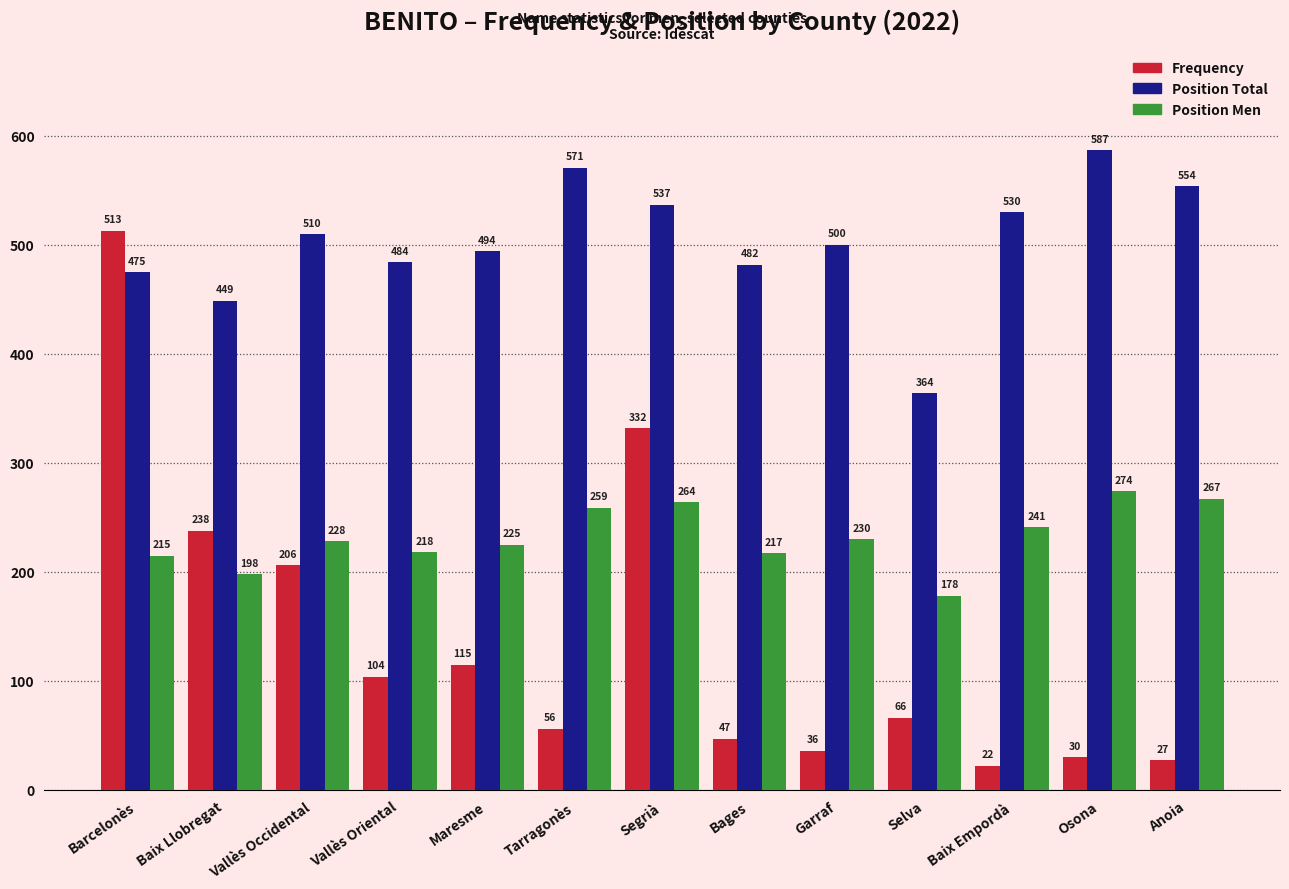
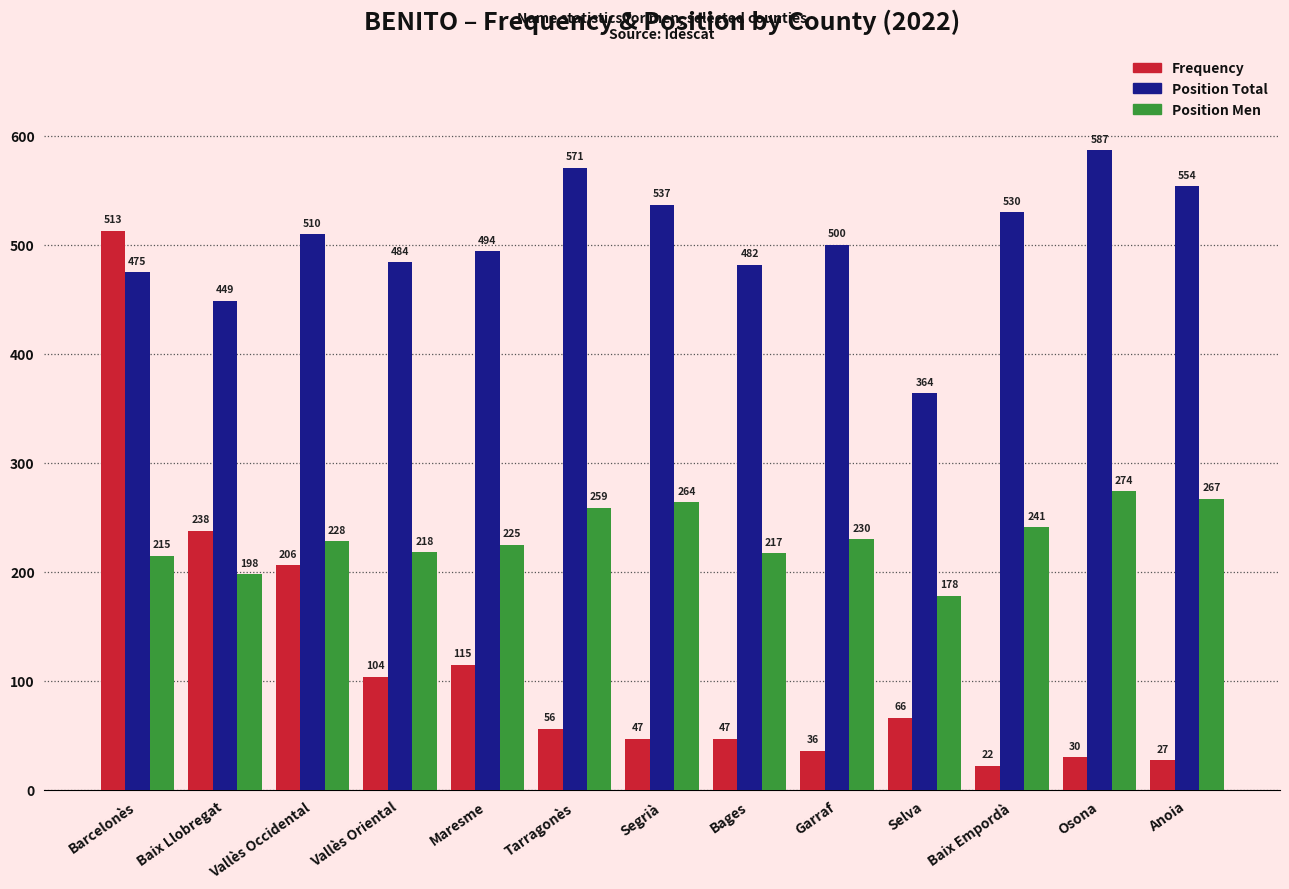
  {
    "Frequency": {
      "Barcelonès": 513,
      "Baix Llobregat": 238,
      "Vallès Occidental": 206,
      "Vallès Oriental": 104,
      "Maresme": 115,
      "Tarragonès": 56,
-     "Segrià": 332,
+     "Segrià": 47,
      "Bages": 47,
      "Garraf": 36,
      "Selva": 66,
      "Baix Empordà": 22,
      "Osona": 30,
      "Anoia": 27
    },
    "Position Total": {
      "Barcelonès": 475,
      "Baix Llobregat": 449,
      "Vallès Occidental": 510,
      "Vallès Oriental": 484,
      "Maresme": 494,
      "Tarragonès": 571,
      "Segrià": 537,
      "Bages": 482,
      "Garraf": 500,
      "Selva": 364,
      "Baix Empordà": 530,
      "Osona": 587,
      "Anoia": 554
    },
    "Position Men": {
      "Barcelonès": 215,
      "Baix Llobregat": 198,
      "Vallès Occidental": 228,
      "Vallès Oriental": 218,
      "Maresme": 225,
      "Tarragonès": 259,
      "Segrià": 264,
      "Bages": 217,
      "Garraf": 230,
      "Selva": 178,
      "Baix Empordà": 241,
      "Osona": 274,
      "Anoia": 267
    }
  }
